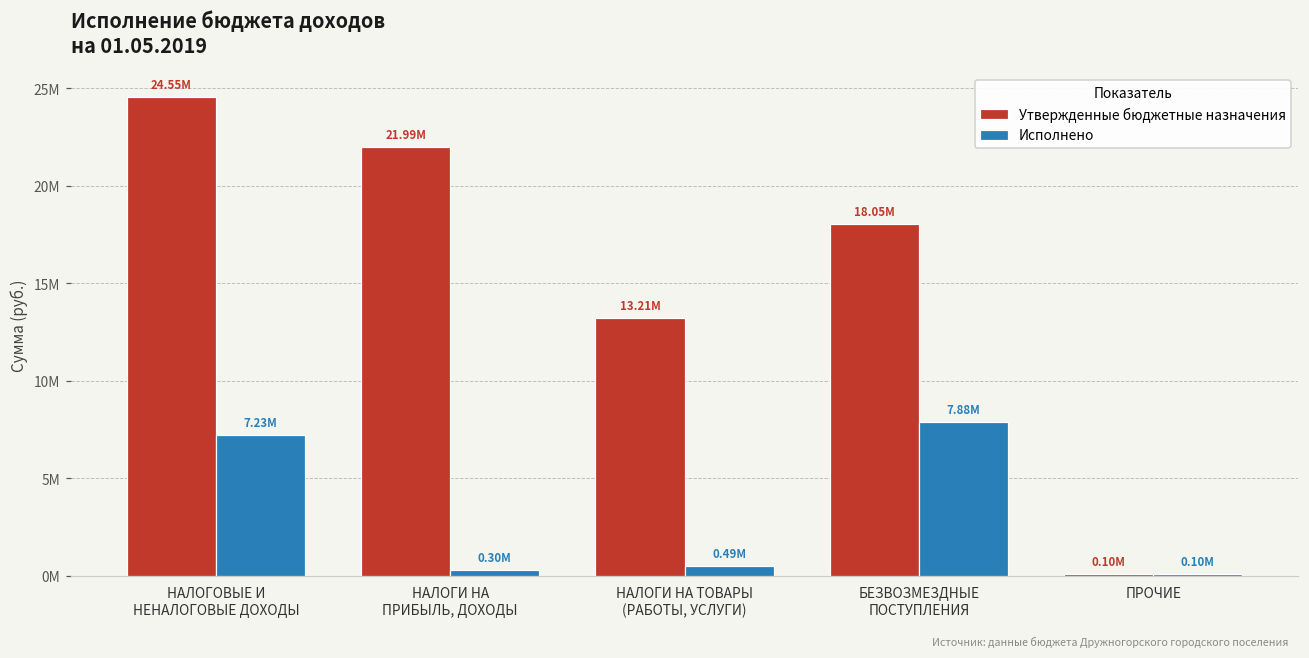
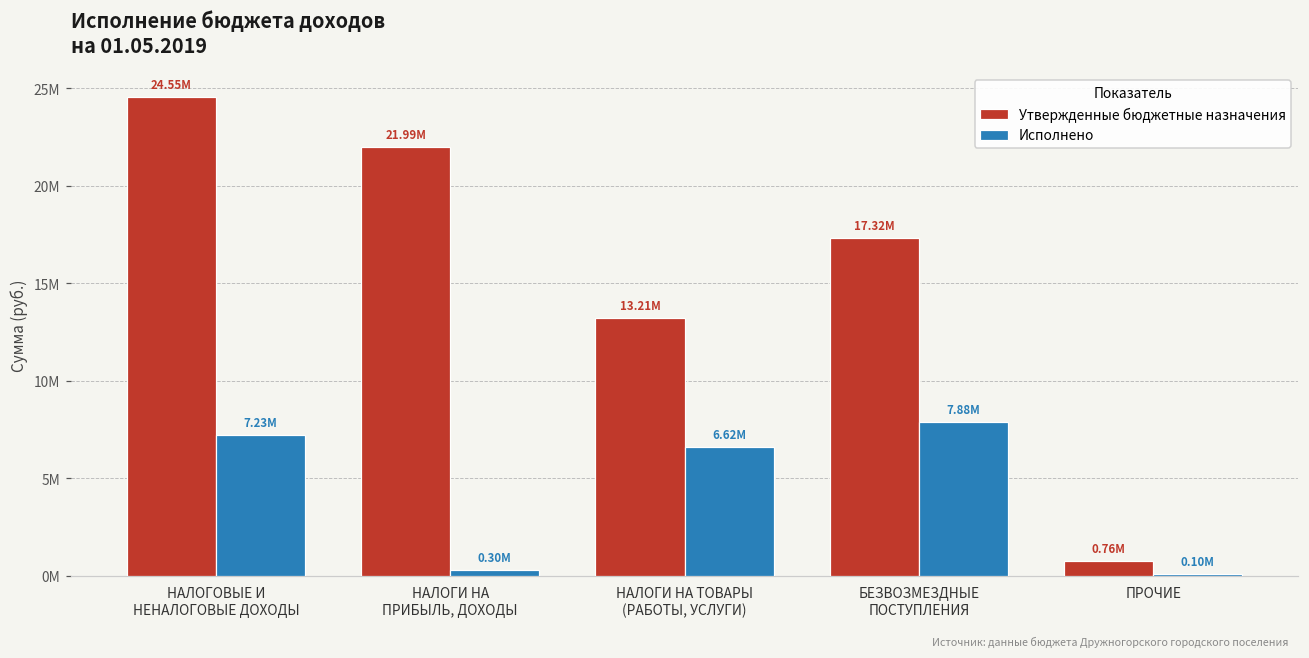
  {
    "Утвержденные бюджетные назначения": {
      "НАЛОГОВЫЕ И НЕНАЛОГОВЫЕ ДОХОДЫ": "24.55M",
      "НАЛОГИ НА ПРИБЫЛЬ, ДОХОДЫ": "21.99M",
      "НАЛОГИ НА ТОВАРЫ (РАБОТЫ, УСЛУГИ)": "13.21M",
-     "БЕЗВОЗМЕЗДНЫЕ ПОСТУПЛЕНИЯ": "18.05M",
-     "ПРОЧИЕ": "0.10M"
+     "БЕЗВОЗМЕЗДНЫЕ ПОСТУПЛЕНИЯ": "17.32M",
+     "ПРОЧИЕ": "0.76M"
    },
    "Исполнено": {
      "НАЛОГОВЫЕ И НЕНАЛОГОВЫЕ ДОХОДЫ": "7.23M",
      "НАЛОГИ НА ПРИБЫЛЬ, ДОХОДЫ": "0.30M",
-     "НАЛОГИ НА ТОВАРЫ (РАБОТЫ, УСЛУГИ)": "0.49M",
+     "НАЛОГИ НА ТОВАРЫ (РАБОТЫ, УСЛУГИ)": "6.62M",
      "БЕЗВОЗМЕЗДНЫЕ ПОСТУПЛЕНИЯ": "7.88M",
      "ПРОЧИЕ": "0.10M"
    }
  }
